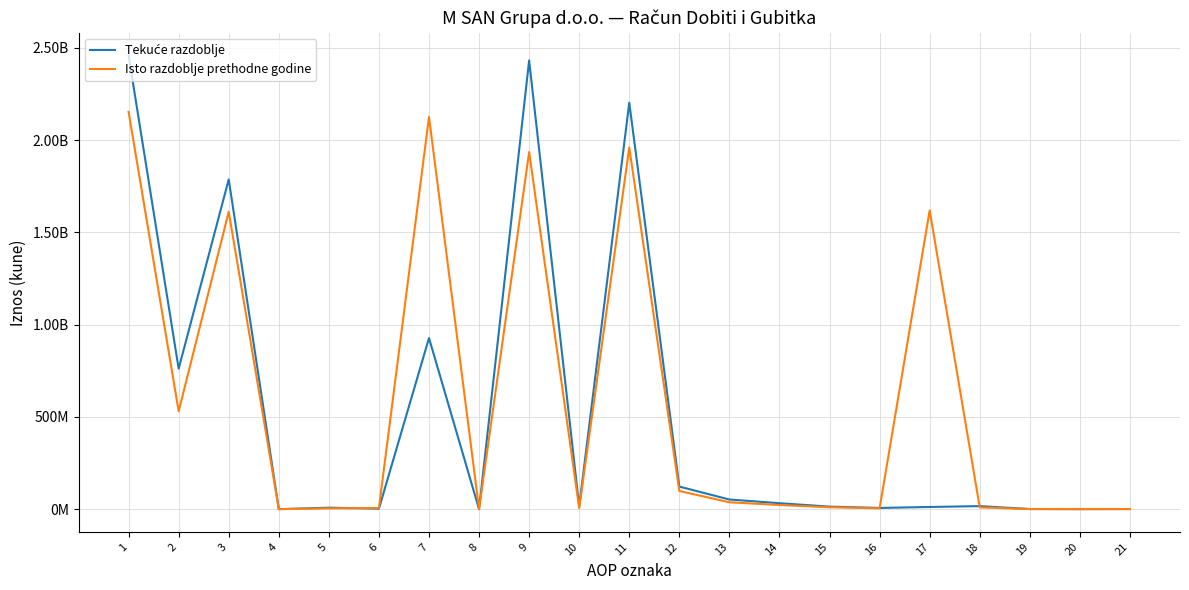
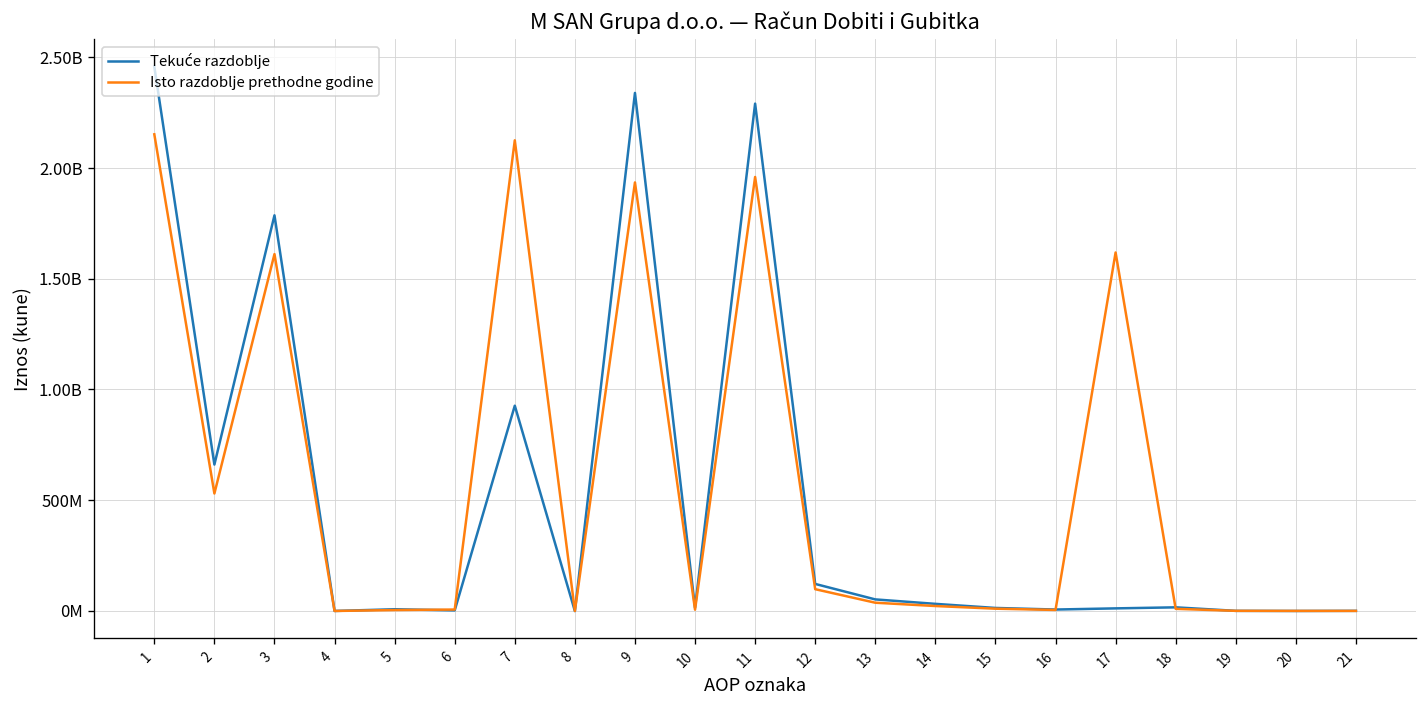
  {
    "Tekuće razdoblje": {
-     "2": 760000000,
+     "2": 660000000,
      "3": 1790000000,
      "7": 930000000,
-     "9": 2430000000,
-     "11": 2200000000,
+     "9": 2340000000,
+     "11": 2290000000,
      "12": 120000000,
      "13": 50000000,
      "17": 10000000
    },
    "Isto razdoblje prethodne godine": {
      "1": 2150000000,
      "2": 530000000,
      "3": 1610000000,
      "7": 2130000000,
      "9": 1930000000,
      "11": 1960000000,
      "12": 100000000,
      "13": 40000000,
      "17": 1620000000
    }
  }
